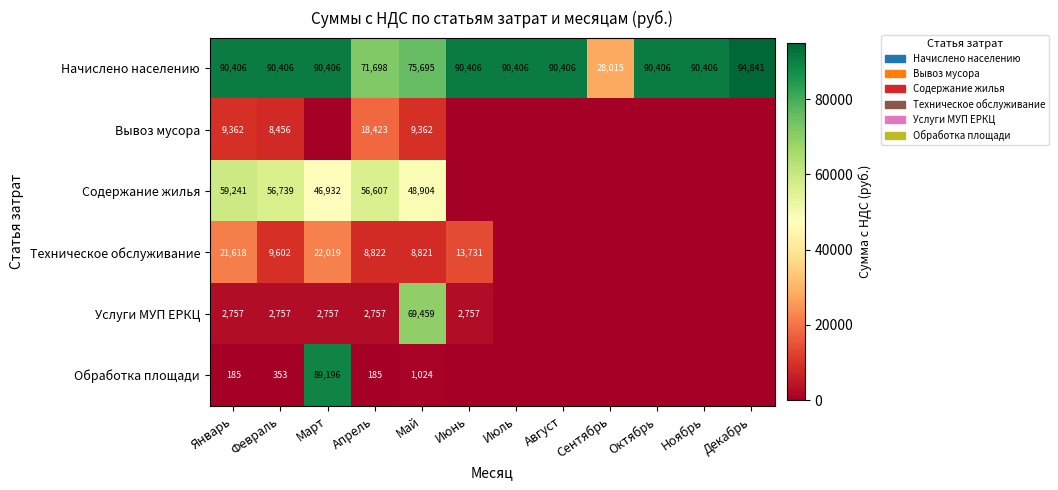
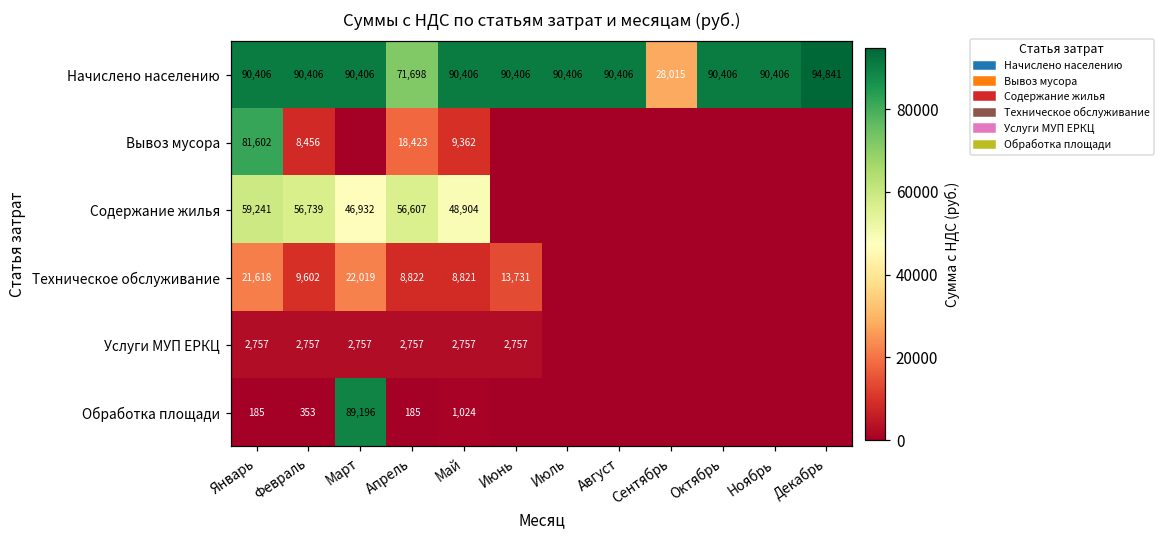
  {
    "Начислено населению": {
      "Январь": "90,406",
      "Февраль": "90,406",
      "Март": "90,406",
      "Апрель": "71,698",
-     "Май": "75,695",
+     "Май": "90,406",
      "Июнь": "90,406",
      "Июль": "90,406",
      "Август": "90,406",
      "Сентябрь": "28,015",
      "Октябрь": "90,406",
      "Ноябрь": "90,406",
      "Декабрь": "94,841"
    },
    "Вывоз мусора": {
-     "Январь": "9,362",
+     "Январь": "81,602",
      "Февраль": "8,456",
      "Апрель": "18,423",
      "Май": "9,362"
    },
    "Содержание жилья": {
      "Январь": "59,241",
      "Февраль": "56,739",
      "Март": "46,932",
      "Апрель": "56,607",
      "Май": "48,904"
    },
    "Техническое обслуживание": {
      "Январь": "21,618",
      "Февраль": "9,602",
      "Март": "22,019",
      "Апрель": "8,822",
      "Май": "8,821",
      "Июнь": "13,731"
    },
    "Услуги МУП ЕРКЦ": {
      "Январь": "2,757",
      "Февраль": "2,757",
      "Март": "2,757",
      "Апрель": "2,757",
-     "Май": "69,459",
+     "Май": "2,757",
      "Июнь": "2,757"
    },
    "Обработка площади": {
      "Январь": "185",
      "Февраль": "353",
      "Март": "89,196",
      "Апрель": "185",
      "Май": "1,024"
    }
  }
